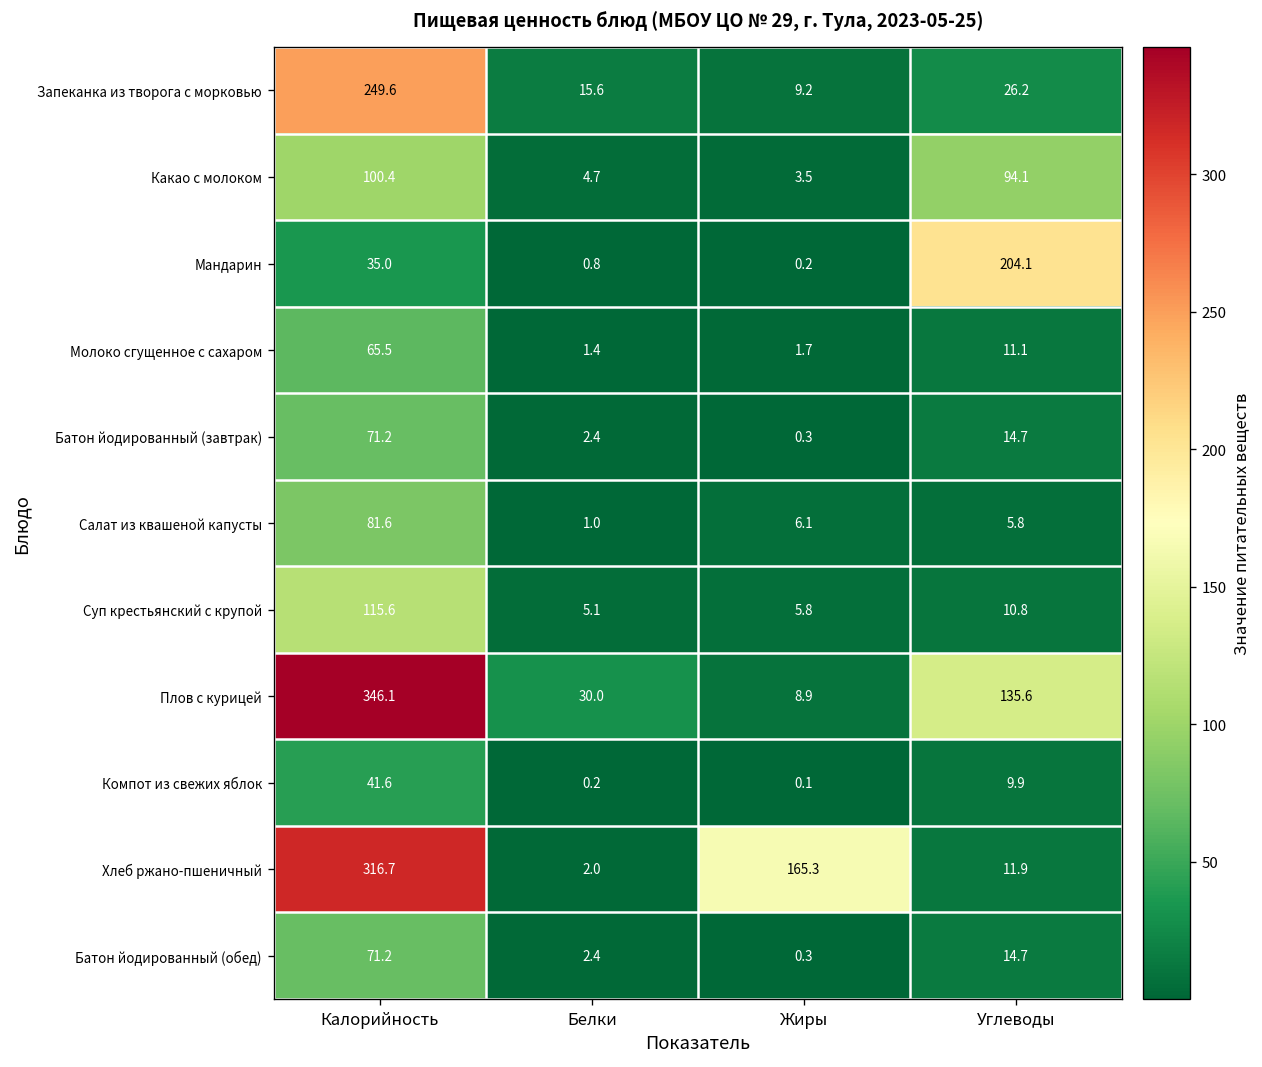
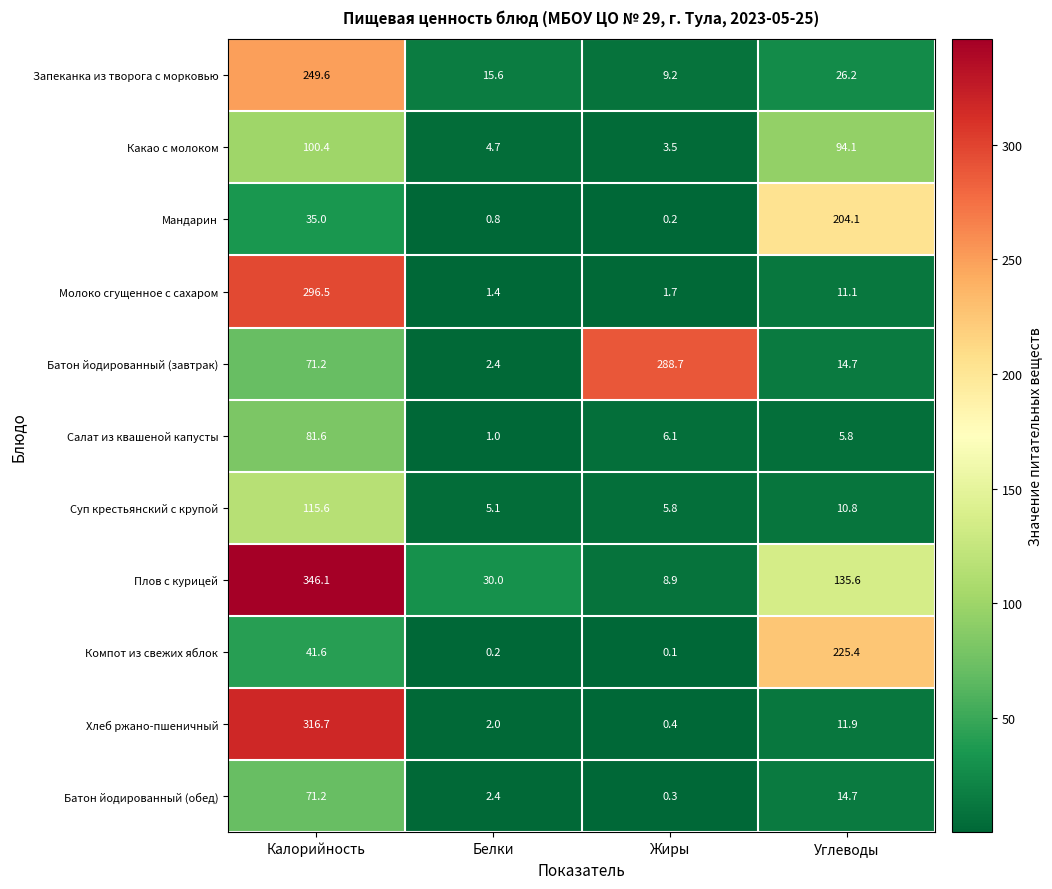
  {
    "Запеканка из творога с морковью": {
      "Калорийность": 249.6,
      "Белки": 15.6,
      "Жиры": 9.2,
      "Углеводы": 26.2
    },
    "Какао с молоком": {
      "Калорийность": 100.4,
      "Белки": 4.7,
      "Жиры": 3.5,
      "Углеводы": 94.1
    },
    "Мандарин": {
      "Калорийность": 35.0,
      "Белки": 0.8,
      "Жиры": 0.2,
      "Углеводы": 204.1
    },
    "Молоко сгущенное с сахаром": {
-     "Калорийность": 65.5,
+     "Калорийность": 296.5,
      "Белки": 1.4,
      "Жиры": 1.7,
      "Углеводы": 11.1
    },
    "Батон йодированный (завтрак)": {
      "Калорийность": 71.2,
      "Белки": 2.4,
-     "Жиры": 0.3,
+     "Жиры": 288.7,
      "Углеводы": 14.7
    },
    "Салат из квашеной капусты": {
      "Калорийность": 81.6,
      "Белки": 1.0,
      "Жиры": 6.1,
      "Углеводы": 5.8
    },
    "Суп крестьянский с крупой": {
      "Калорийность": 115.6,
      "Белки": 5.1,
      "Жиры": 5.8,
      "Углеводы": 10.8
    },
    "Плов с курицей": {
      "Калорийность": 346.1,
      "Белки": 30.0,
      "Жиры": 8.9,
      "Углеводы": 135.6
    },
    "Компот из свежих яблок": {
      "Калорийность": 41.6,
      "Белки": 0.2,
      "Жиры": 0.1,
-     "Углеводы": 9.9
+     "Углеводы": 225.4
    },
    "Хлеб ржано-пшеничный": {
      "Калорийность": 316.7,
      "Белки": 2.0,
-     "Жиры": 165.3,
+     "Жиры": 0.4,
      "Углеводы": 11.9
    },
    "Батон йодированный (обед)": {
      "Калорийность": 71.2,
      "Белки": 2.4,
      "Жиры": 0.3,
      "Углеводы": 14.7
    }
  }
